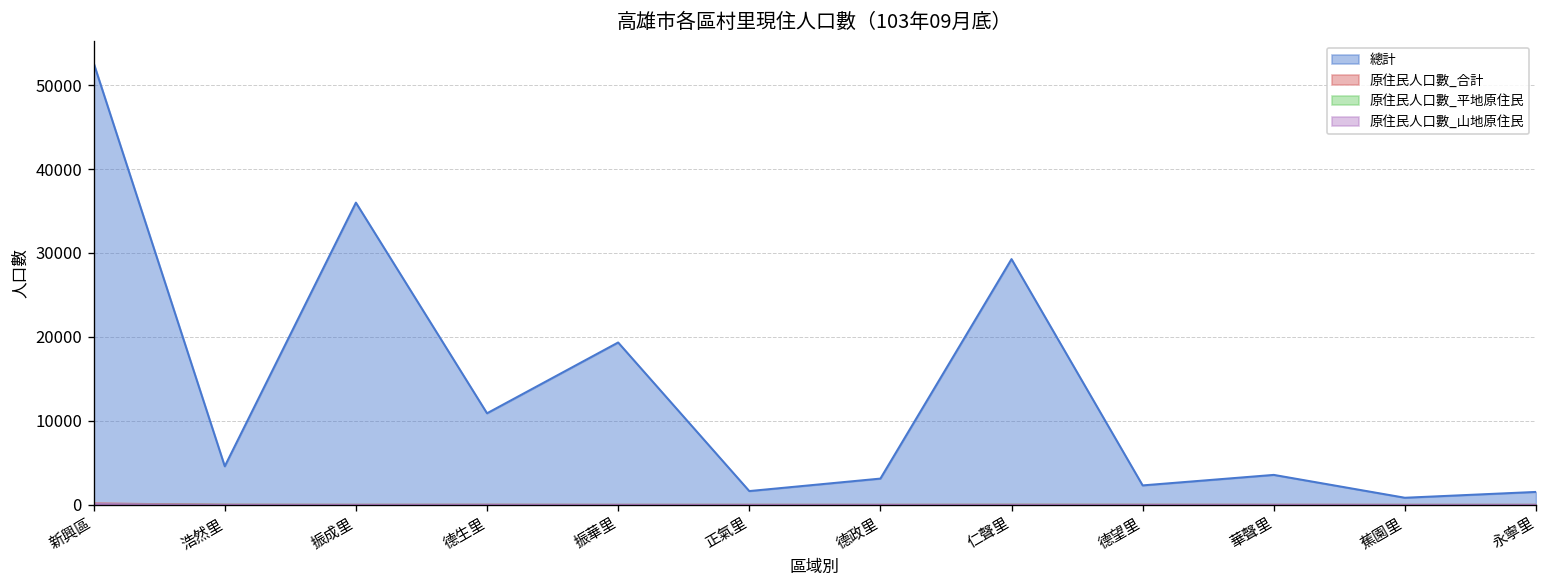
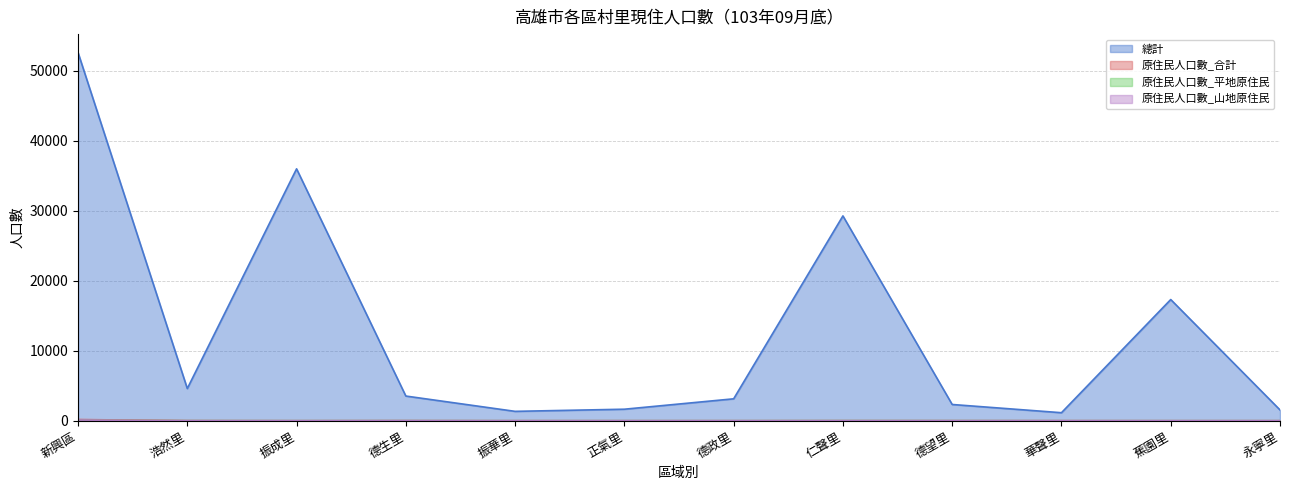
  {
    "總計": {
      "新興區": 53000,
      "浩然里": 5000,
      "振成里": 36000,
-     "德生里": 11000,
-     "振華里": 19000,
+     "德生里": 4000,
+     "振華里": 1000,
      "正氣里": 2000,
      "德政里": 3000,
      "仁聲里": 29000,
      "德望里": 2000,
-     "華聲里": 4000,
-     "蕉園里": 1000,
+     "華聲里": 1000,
+     "蕉園里": 17000,
      "永寧里": 2000
    },
    "原住民人口數_山地原住民": {
      "新興區": 0,
      "浩然里": 0,
      "振成里": 0,
      "德生里": 0,
      "振華里": 0,
      "正氣里": 0,
      "德政里": 0,
      "仁聲里": 0,
      "德望里": 0,
      "華聲里": 0,
      "蕉園里": 0,
      "永寧里": 0
    }
  }
